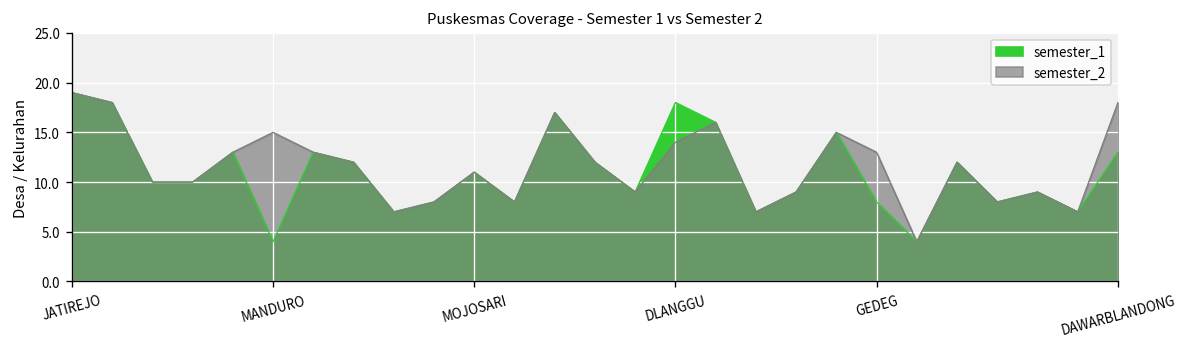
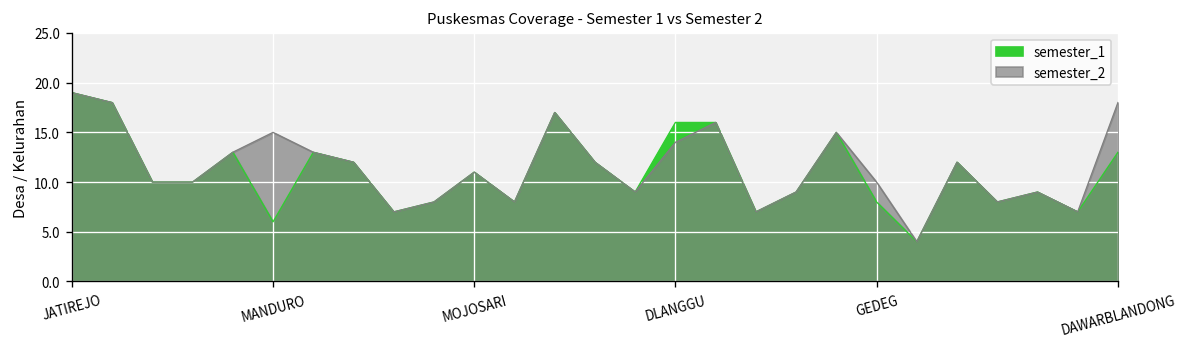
  {
    "semester_1": {
-     "MANDURO": 4,
-     "DLANGGU": 18,
+     "MANDURO": 6,
+     "DLANGGU": 16,
      "GEDEG": 8,
      "DAWARBLANDONG": 13
    },
    "semester_2": {
      "MANDURO": 15,
      "DLANGGU": 14,
-     "GEDEG": 13,
+     "GEDEG": 10,
      "DAWARBLANDONG": 18
    }
  }
